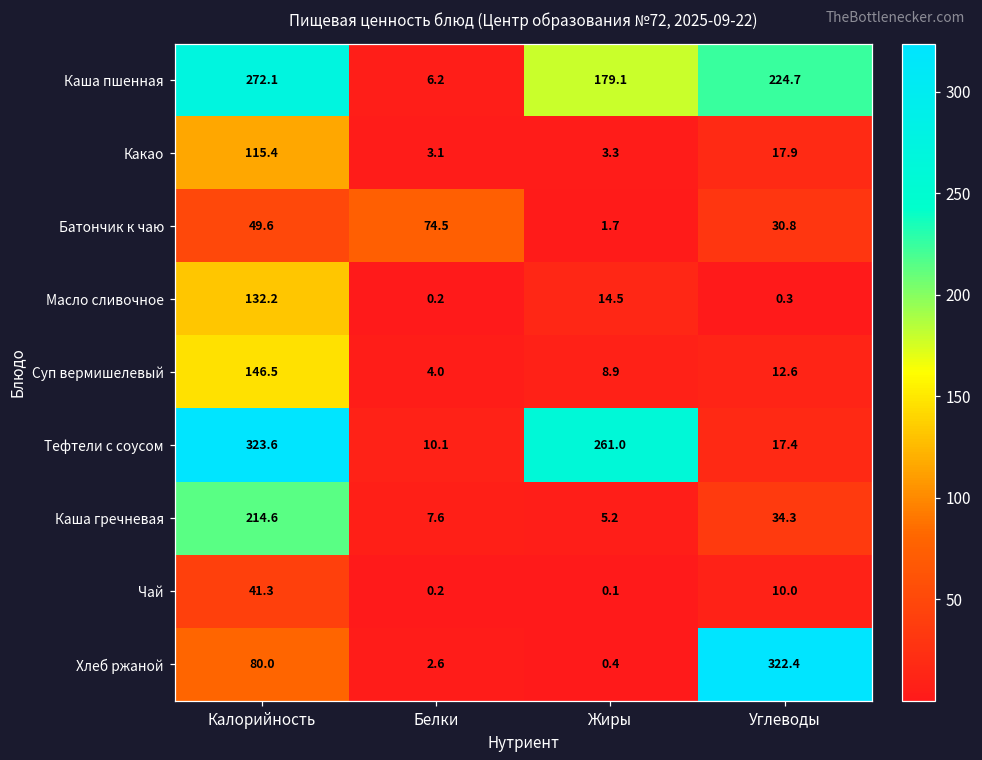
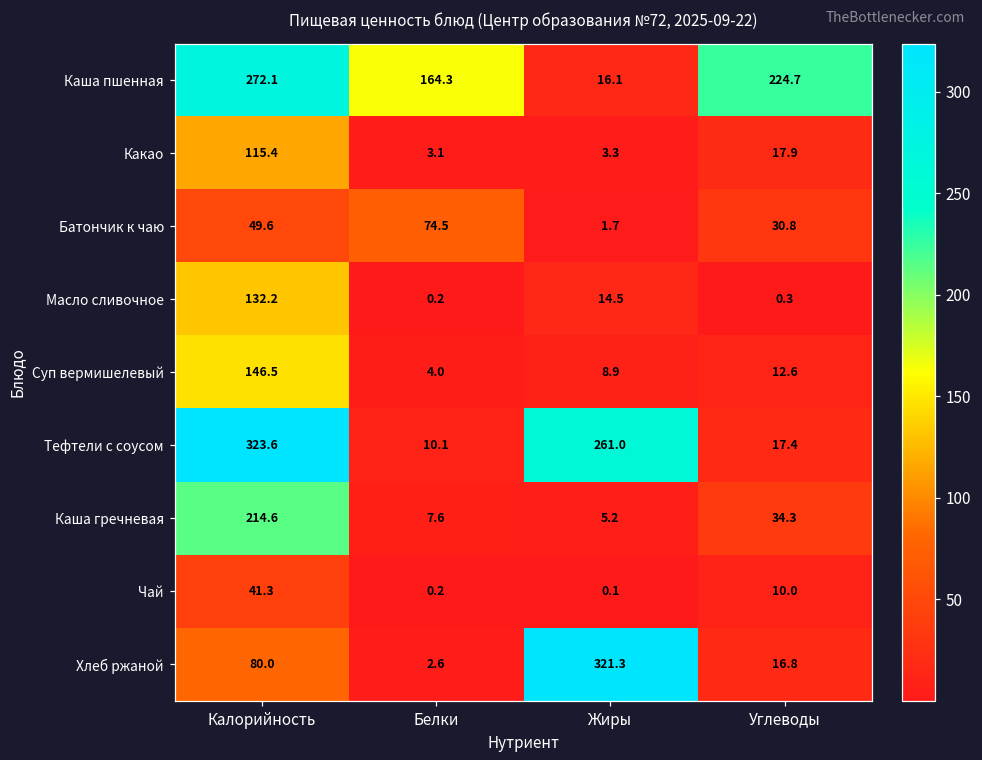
  {
    "Каша пшенная": {
      "Калорийность": 272.1,
-     "Белки": 6.2,
-     "Жиры": 179.1,
+     "Белки": 164.3,
+     "Жиры": 16.1,
      "Углеводы": 224.7
    },
    "Какао": {
      "Калорийность": 115.4,
      "Белки": 3.1,
      "Жиры": 3.3,
      "Углеводы": 17.9
    },
    "Батончик к чаю": {
      "Калорийность": 49.6,
      "Белки": 74.5,
      "Жиры": 1.7,
      "Углеводы": 30.8
    },
    "Масло сливочное": {
      "Калорийность": 132.2,
      "Белки": 0.2,
      "Жиры": 14.5,
      "Углеводы": 0.3
    },
    "Суп вермишелевый": {
      "Калорийность": 146.5,
      "Белки": 4.0,
      "Жиры": 8.9,
      "Углеводы": 12.6
    },
    "Тефтели с соусом": {
      "Калорийность": 323.6,
      "Белки": 10.1,
      "Жиры": 261.0,
      "Углеводы": 17.4
    },
    "Каша гречневая": {
      "Калорийность": 214.6,
      "Белки": 7.6,
      "Жиры": 5.2,
      "Углеводы": 34.3
    },
    "Чай": {
      "Калорийность": 41.3,
      "Белки": 0.2,
      "Жиры": 0.1,
      "Углеводы": 10.0
    },
    "Хлеб ржаной": {
      "Калорийность": 80.0,
      "Белки": 2.6,
-     "Жиры": 0.4,
-     "Углеводы": 322.4
+     "Жиры": 321.3,
+     "Углеводы": 16.8
    }
  }
